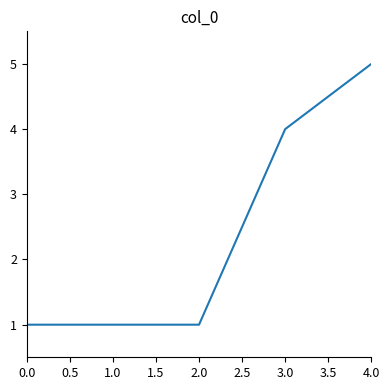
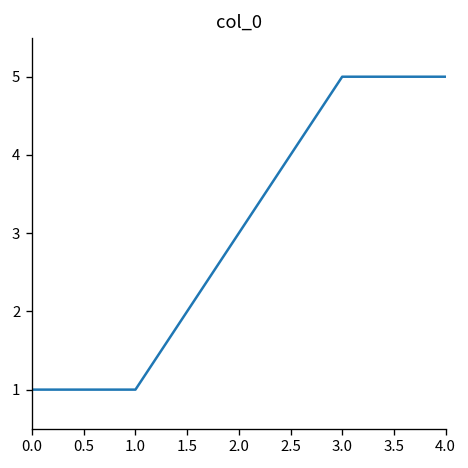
  {
    "0.0": 1,
    "1.0": 1,
-   "2.0": 1,
-   "3.0": 4,
+   "2.0": 3,
+   "3.0": 5,
    "4.0": 5
  }
